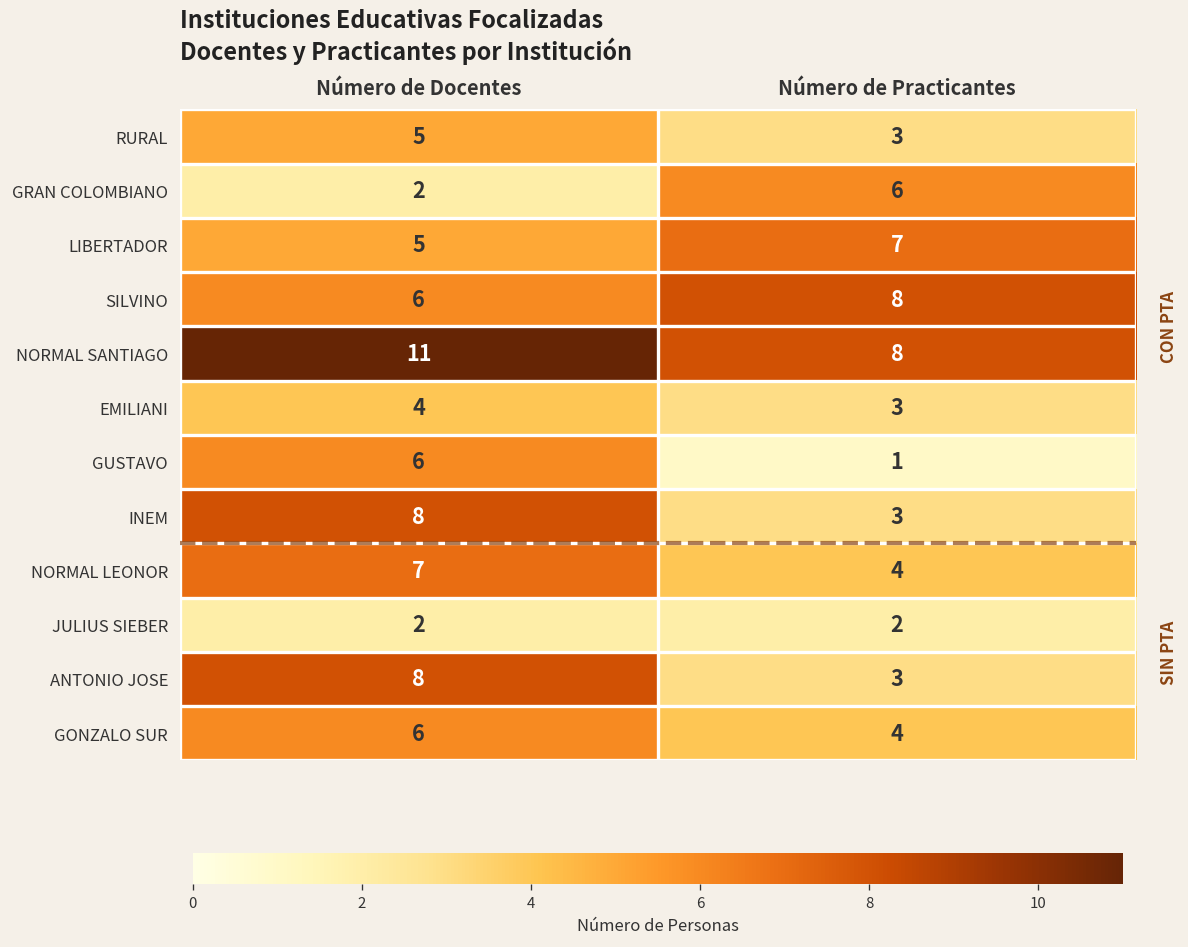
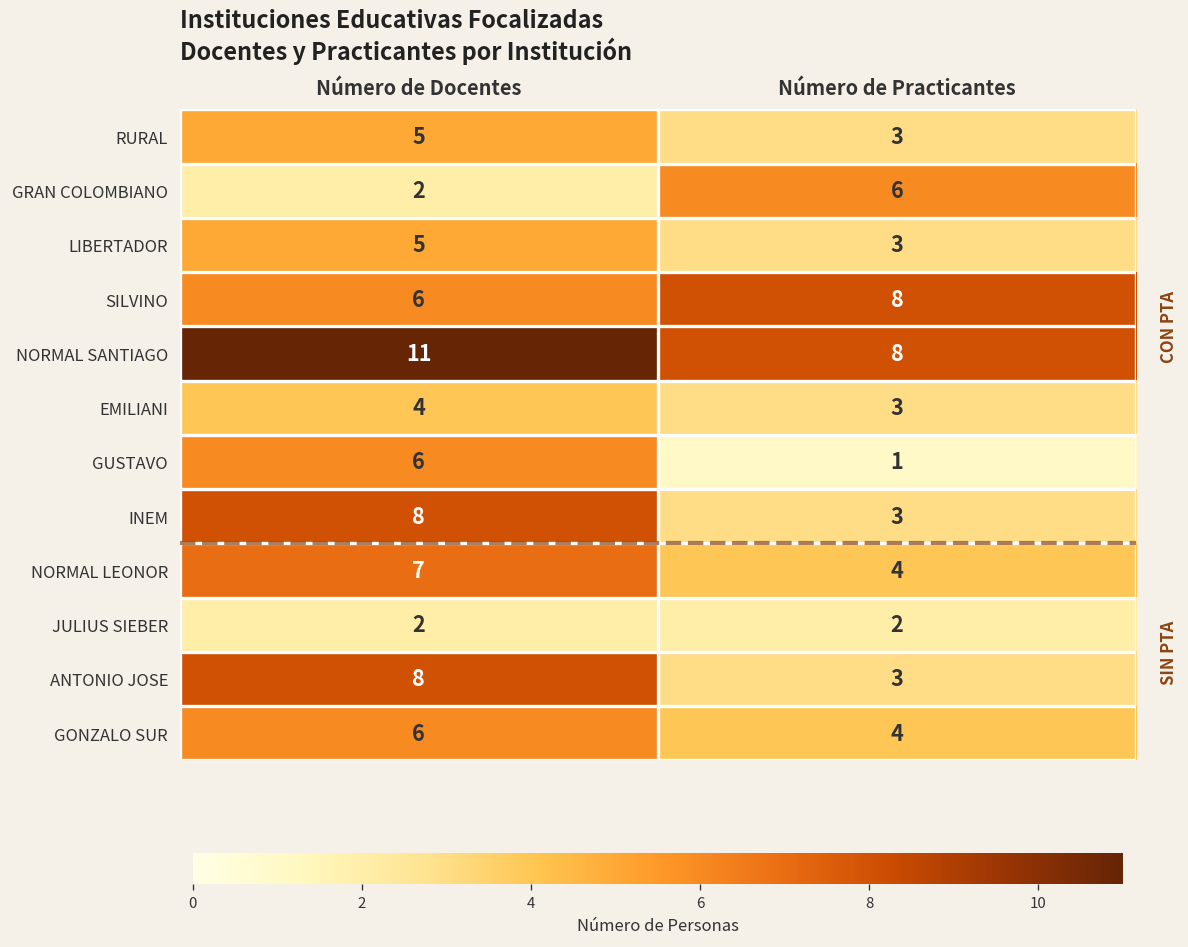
  {
    "RURAL": {
      "Número de Docentes": 5,
      "Número de Practicantes": 3
    },
    "GRAN COLOMBIANO": {
      "Número de Docentes": 2,
      "Número de Practicantes": 6
    },
    "LIBERTADOR": {
      "Número de Docentes": 5,
-     "Número de Practicantes": 7
+     "Número de Practicantes": 3
    },
    "SILVINO": {
      "Número de Docentes": 6,
      "Número de Practicantes": 8
    },
    "NORMAL SANTIAGO": {
      "Número de Docentes": 11,
      "Número de Practicantes": 8
    },
    "EMILIANI": {
      "Número de Docentes": 4,
      "Número de Practicantes": 3
    },
    "GUSTAVO": {
      "Número de Docentes": 6,
      "Número de Practicantes": 1
    },
    "INEM": {
      "Número de Docentes": 8,
      "Número de Practicantes": 3
    },
    "NORMAL LEONOR": {
      "Número de Docentes": 7,
      "Número de Practicantes": 4
    },
    "JULIUS SIEBER": {
      "Número de Docentes": 2,
      "Número de Practicantes": 2
    },
    "ANTONIO JOSE": {
      "Número de Docentes": 8,
      "Número de Practicantes": 3
    },
    "GONZALO SUR": {
      "Número de Docentes": 6,
      "Número de Practicantes": 4
    }
  }
